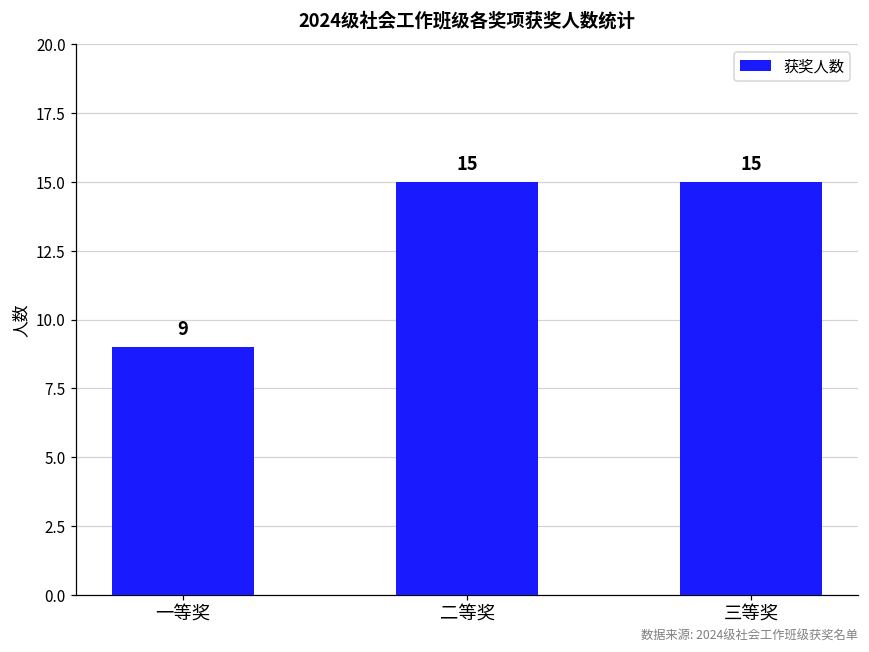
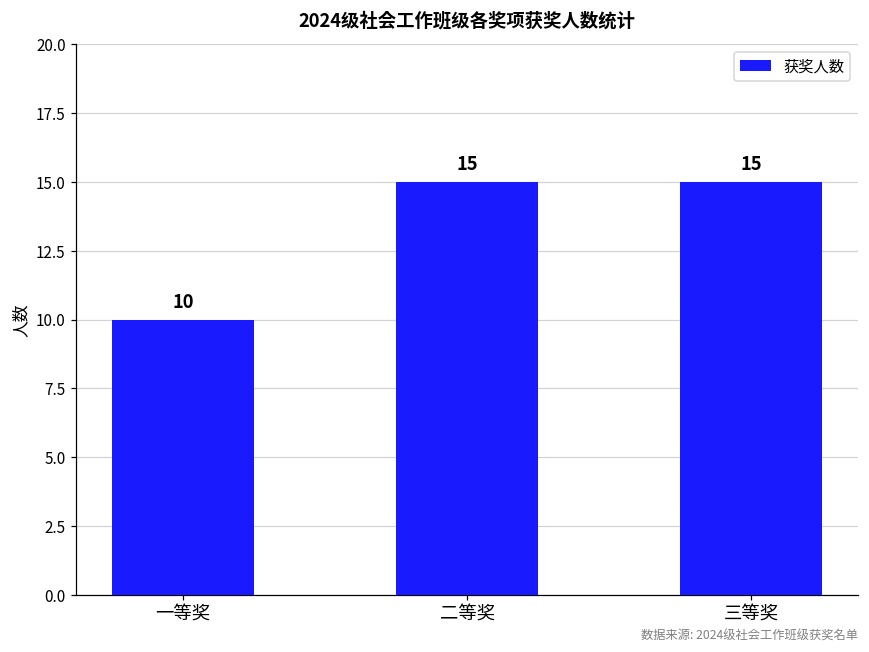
  {
-   "一等奖": 9,
+   "一等奖": 10,
    "二等奖": 15,
    "三等奖": 15
  }
